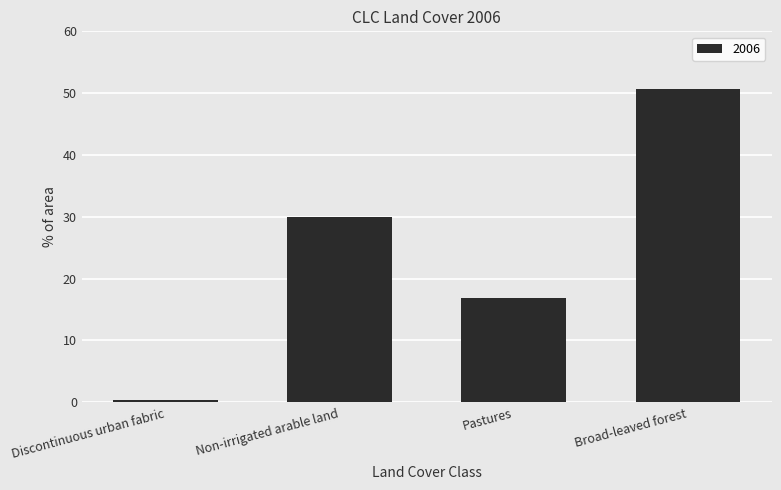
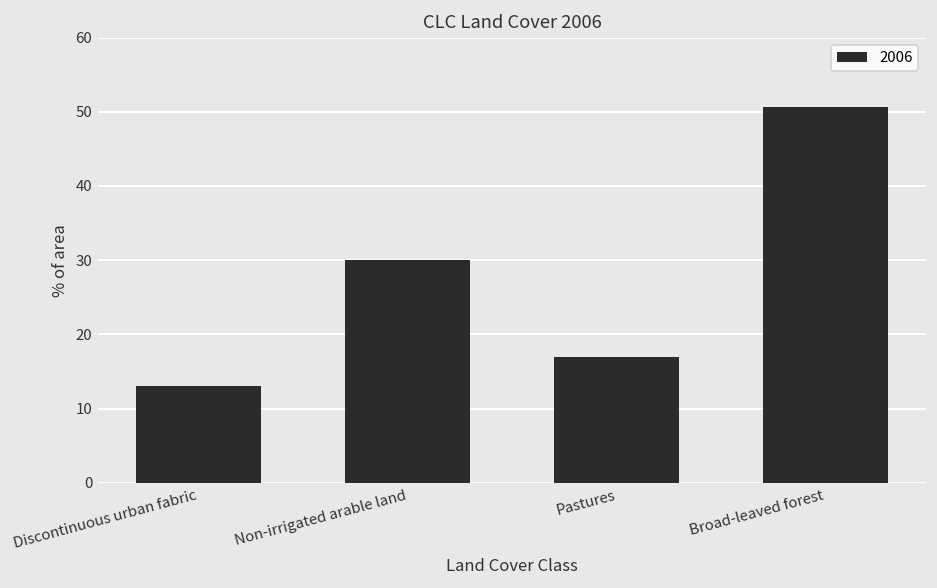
  {
-   "Discontinuous urban fabric": 0,
+   "Discontinuous urban fabric": 13,
    "Non-irrigated arable land": 30,
    "Pastures": 17,
    "Broad-leaved forest": 51
  }
